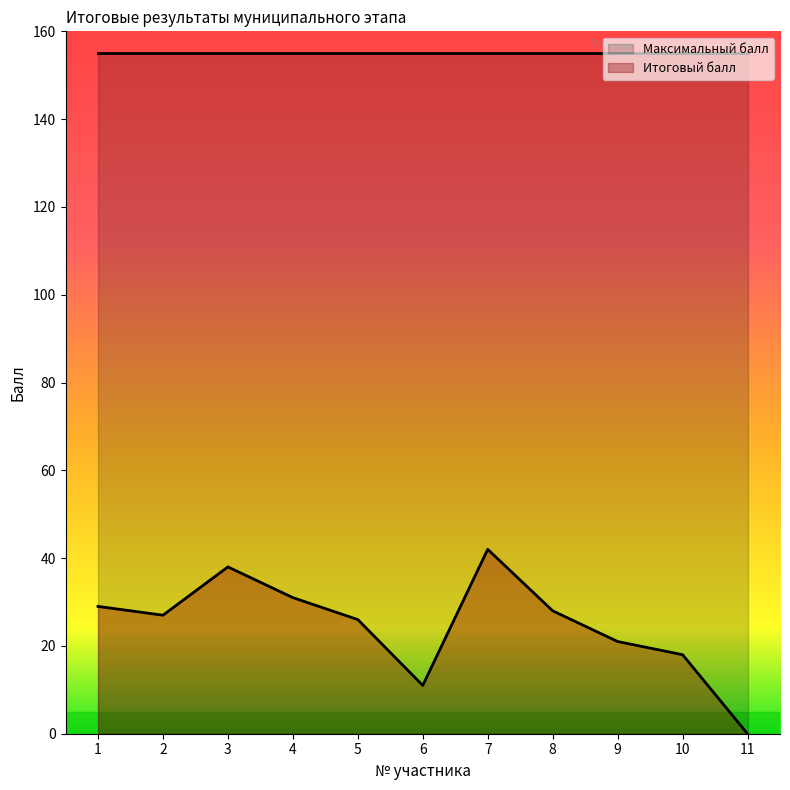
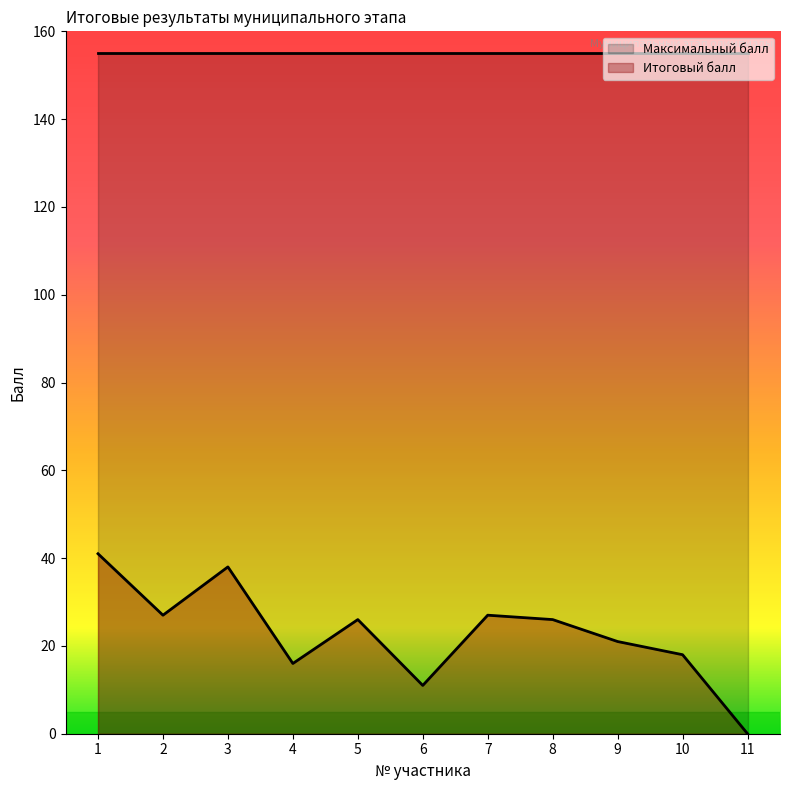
  {
    "Максимальный балл": {
      "1": 155,
      "2": 155,
      "3": 155,
      "4": 155,
      "5": 155,
      "6": 155,
      "7": 155,
      "8": 155
    },
    "Итоговый балл": {
-     "1": 29,
+     "1": 41,
      "2": 27,
      "3": 38,
-     "4": 31,
+     "4": 16,
      "5": 26,
      "6": 11,
-     "7": 42,
-     "8": 28,
+     "7": 27,
+     "8": 26,
      "9": 21,
      "10": 18
    }
  }
